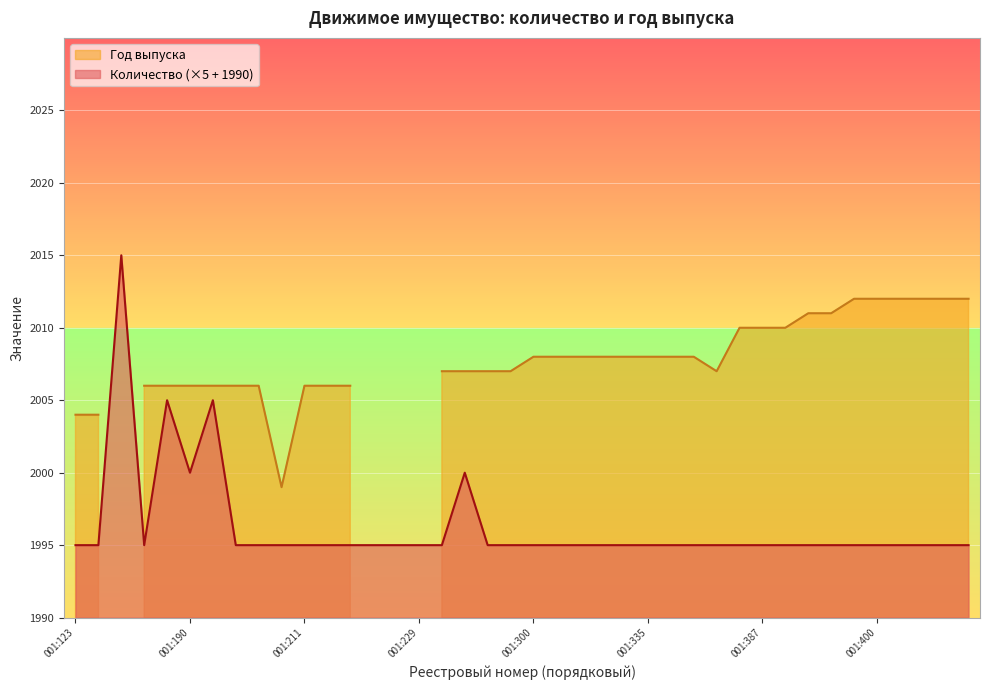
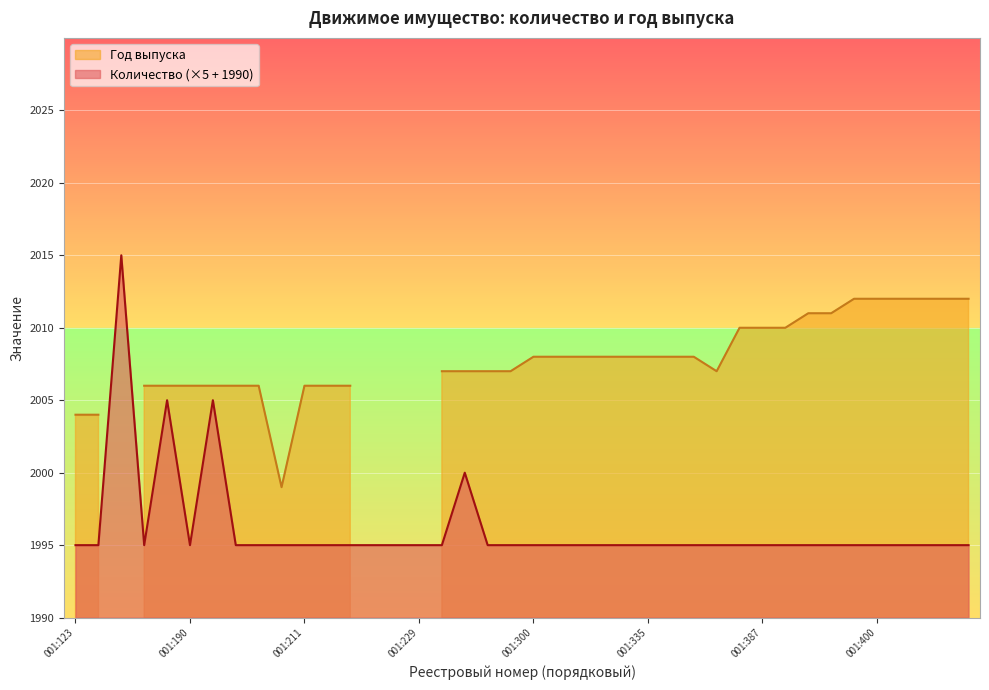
  {
    "Количество (×5 + 1990)": {
      "001:123": 1995.0,
-     "001:190": 2000.0,
+     "001:190": 1995.0,
      "001:211": 1995.0,
      "001:229": 1995.0,
      "001:300": 1995.0,
      "001:335": 1995.0,
      "001:387": 1995.0,
      "001:400": 1995.0
    }
  }
